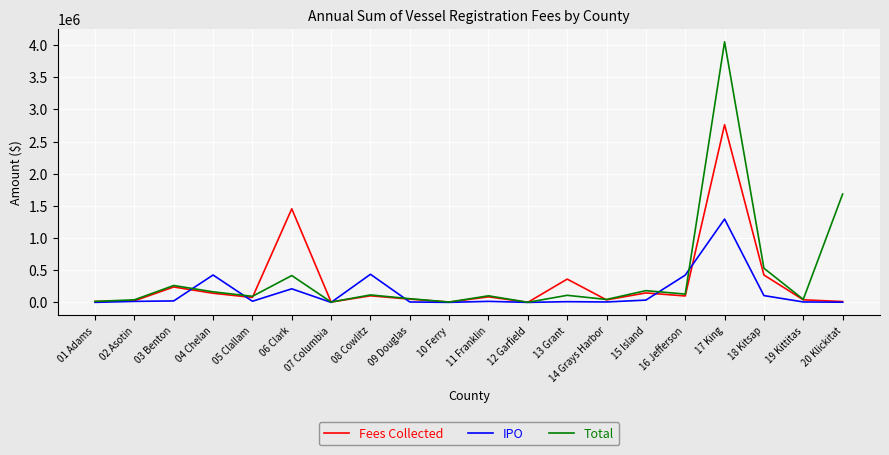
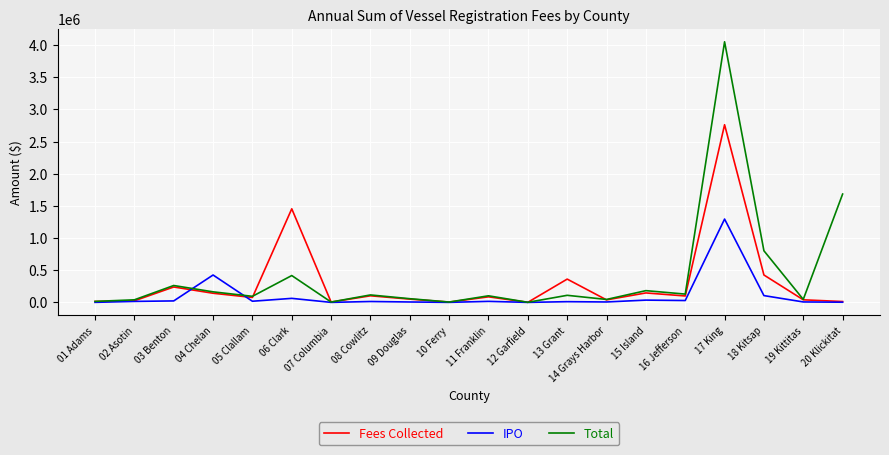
  {
    "Fees Collected": {
      "06 Clark": 1500000,
      "13 Grant": 400000,
      "17 King": 2800000,
      "18 Kitsap": 400000
    },
    "IPO": {
      "03 Benton": 0,
      "04 Chelan": 400000,
      "05 Clallam": 0,
-     "06 Clark": 200000,
-     "08 Cowlitz": 400000,
+     "06 Clark": 100000,
+     "08 Cowlitz": 0,
      "09 Douglas": 0,
      "11 Franklin": 0,
      "13 Grant": 0,
      "15 Island": 0,
-     "16 Jefferson": 400000,
+     "16 Jefferson": 0,
      "17 King": 1300000,
      "18 Kitsap": 100000
    },
    "Total": {
      "06 Clark": 400000,
      "13 Grant": 100000,
      "17 King": 4100000,
-     "18 Kitsap": 500000,
+     "18 Kitsap": 800000,
      "20 Klickitat": 1700000
    }
  }
